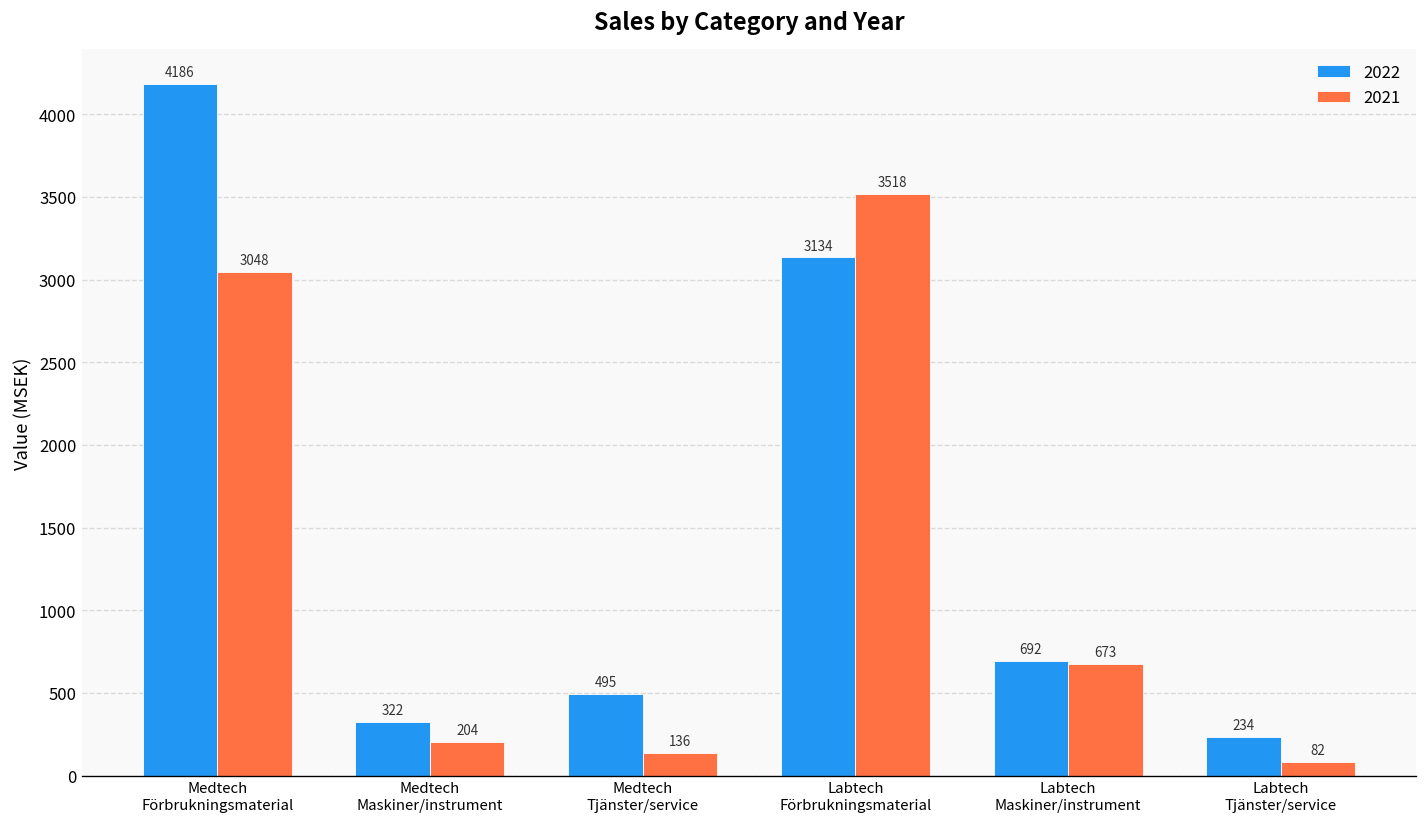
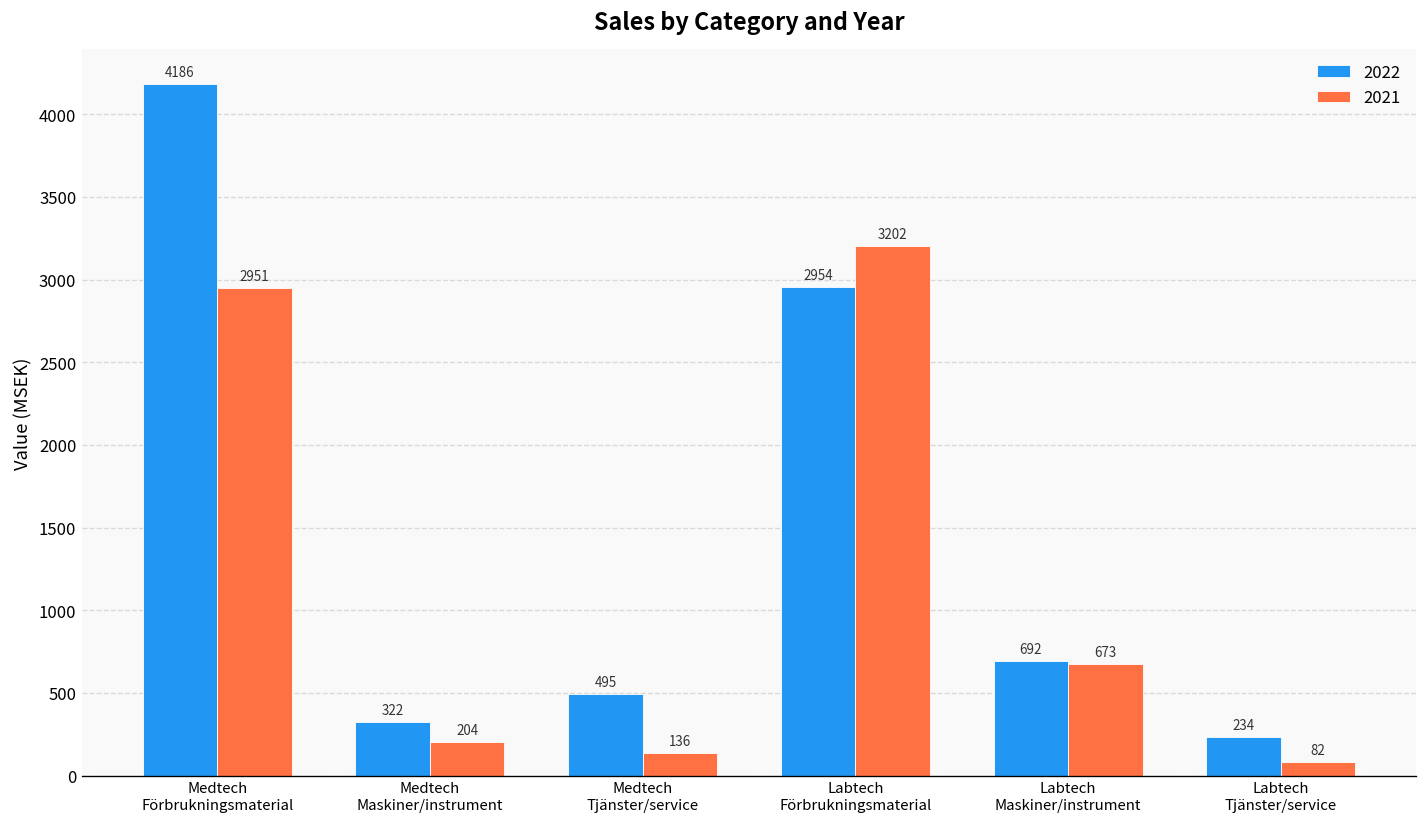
  {
    "2022": {
      "Medtech Förbrukningsmaterial": 4186,
      "Medtech Maskiner/instrument": 322,
      "Medtech Tjänster/service": 495,
-     "Labtech Förbrukningsmaterial": 3134,
+     "Labtech Förbrukningsmaterial": 2954,
      "Labtech Maskiner/instrument": 692,
      "Labtech Tjänster/service": 234
    },
    "2021": {
-     "Medtech Förbrukningsmaterial": 3048,
+     "Medtech Förbrukningsmaterial": 2951,
      "Medtech Maskiner/instrument": 204,
      "Medtech Tjänster/service": 136,
-     "Labtech Förbrukningsmaterial": 3518,
+     "Labtech Förbrukningsmaterial": 3202,
      "Labtech Maskiner/instrument": 673,
      "Labtech Tjänster/service": 82
    }
  }
